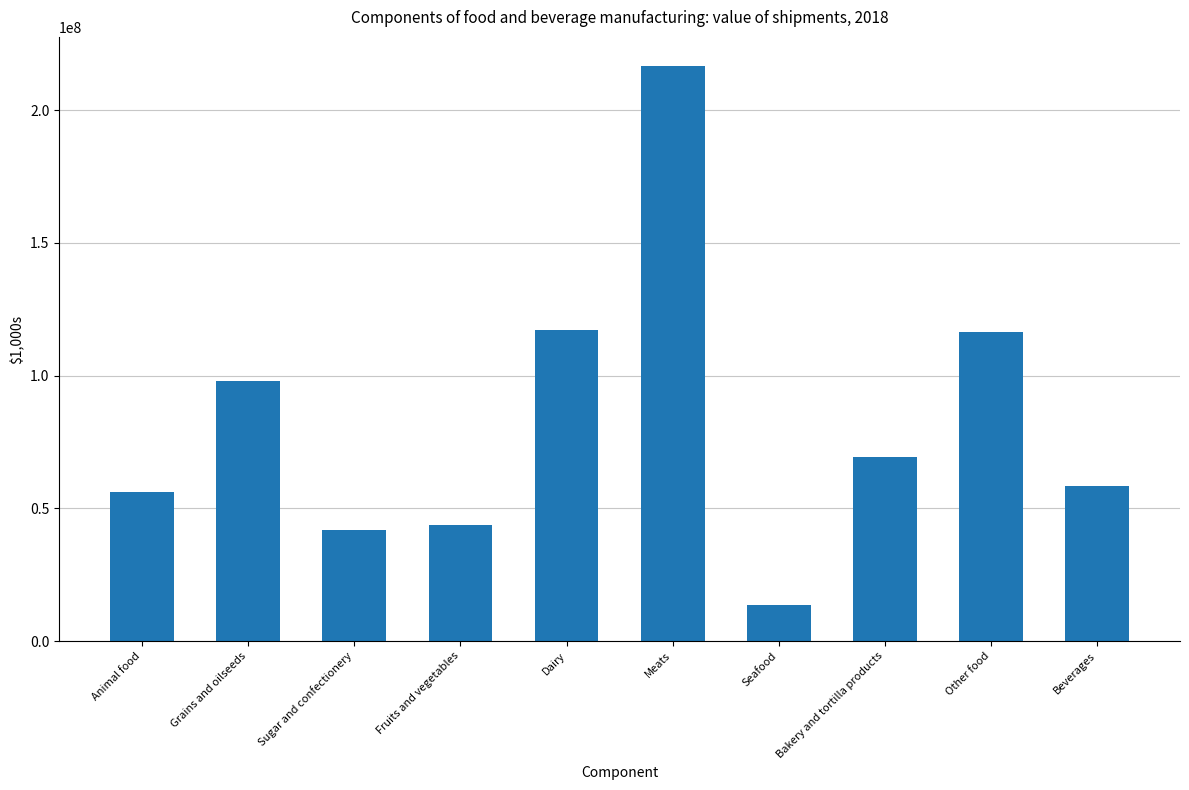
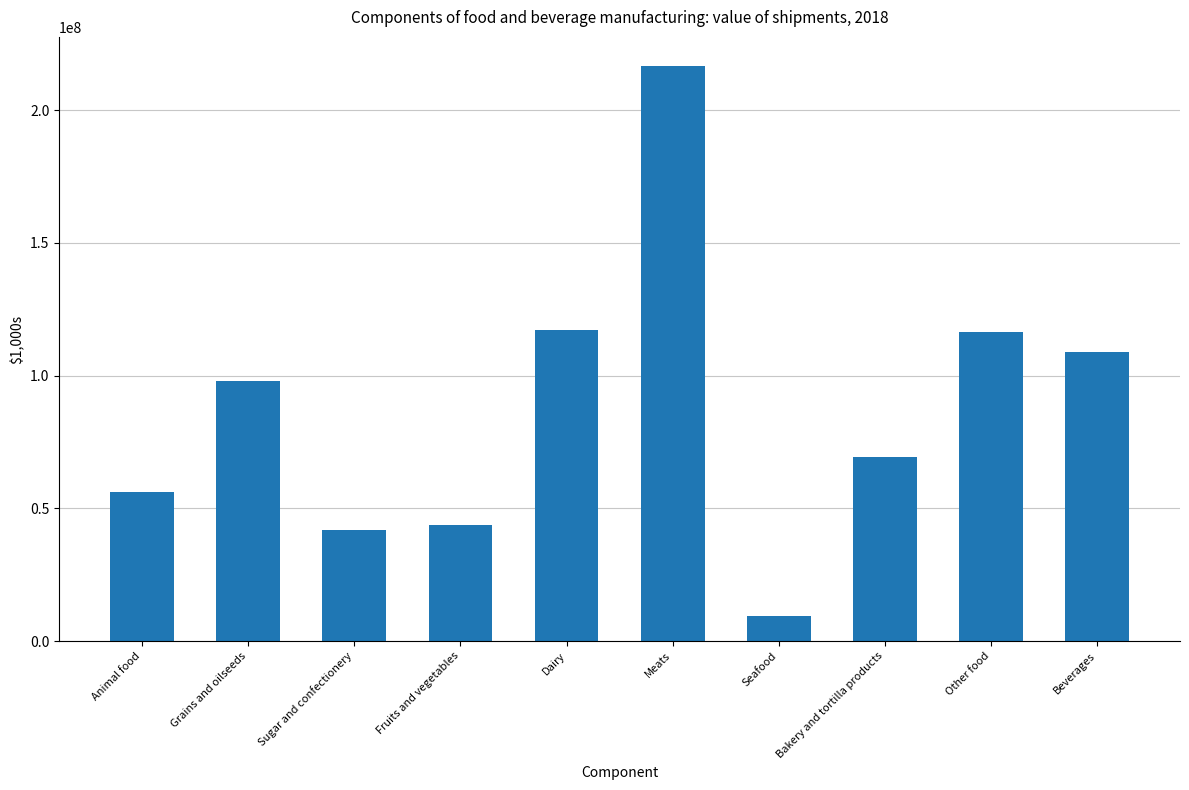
  {
    "Animal food": 56000000,
    "Grains and oilseeds": 98000000,
    "Sugar and confectionery": 42000000,
    "Fruits and vegetables": 44000000,
    "Dairy": 117000000,
    "Meats": 217000000,
-   "Seafood": 14000000,
+   "Seafood": 10000000,
    "Bakery and tortilla products": 70000000,
    "Other food": 117000000,
-   "Beverages": 58000000
+   "Beverages": 109000000
  }
